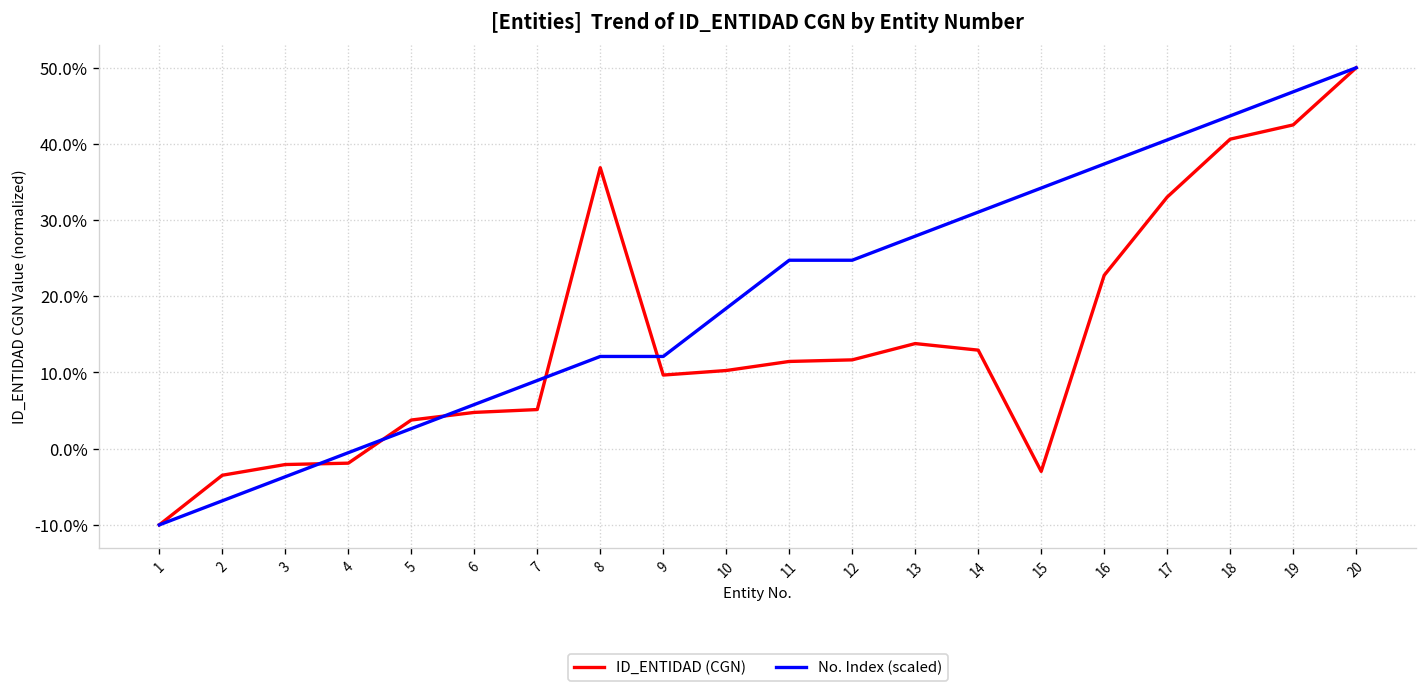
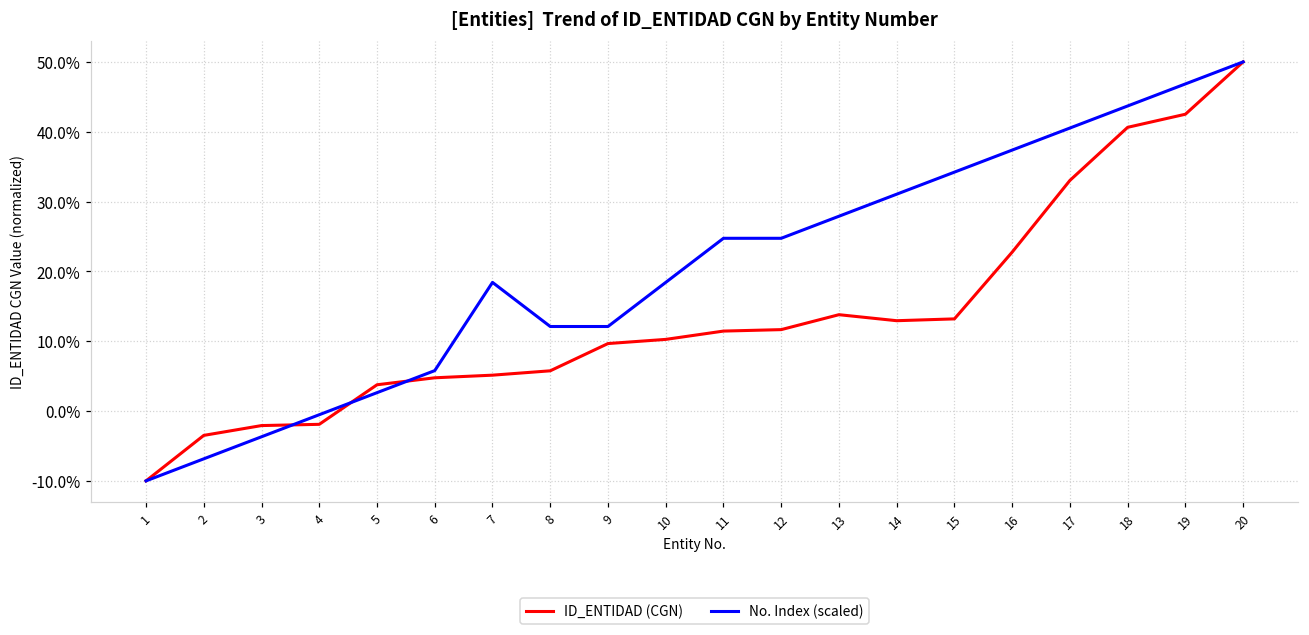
  {
    "ID_ENTIDAD (CGN)": {
      "2": "-3%",
      "3": "-2%",
      "4": "-2%",
      "5": "4%",
      "6": "5%",
      "7": "5%",
-     "8": "37%",
+     "8": "6%",
      "9": "10%",
      "10": "10%",
      "11": "11%",
      "12": "12%",
      "13": "14%",
      "14": "13%",
-     "15": "-3%",
+     "15": "13%",
      "16": "23%",
      "17": "33%",
      "18": "41%",
      "19": "43%"
    },
    "No. Index (scaled)": {
      "2": "-7%",
      "3": "-4%",
      "4": "-1%",
      "5": "3%",
      "6": "6%",
-     "7": "9%",
+     "7": "18%",
      "8": "12%",
      "9": "12%",
      "10": "18%",
      "11": "25%",
      "12": "25%",
      "13": "28%",
      "14": "31%",
      "15": "34%",
      "16": "37%",
      "17": "41%",
      "18": "44%",
      "19": "47%"
    }
  }
